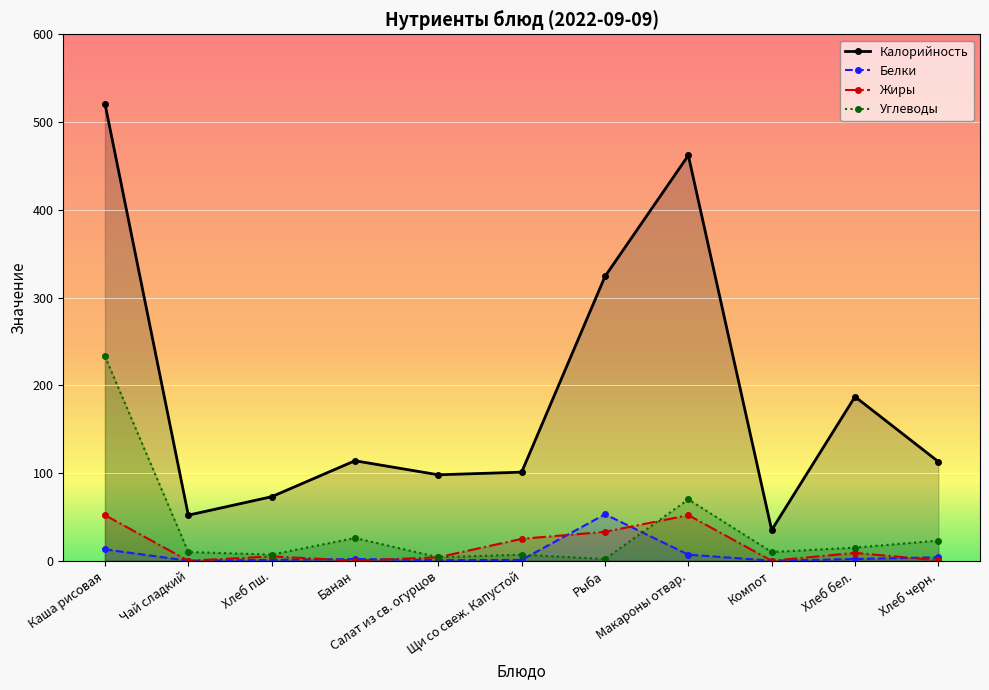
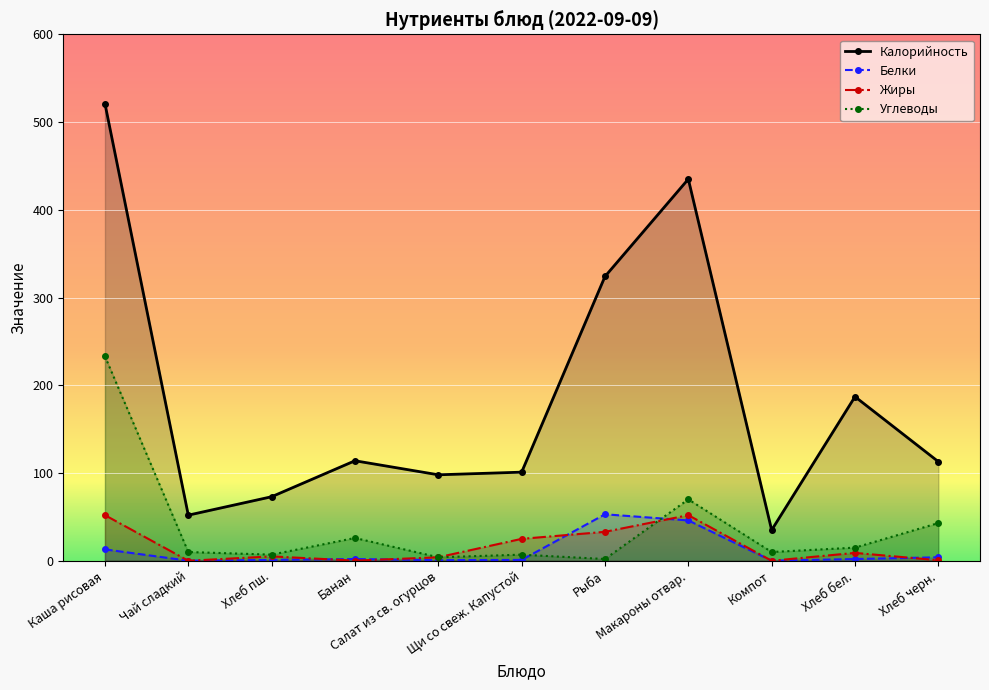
  {
    "Калорийность": {
      "Каша рисовая": 520,
      "Чай сладкий": 50,
      "Хлеб пш.": 70,
      "Банан": 110,
      "Салат из св. огурцов": 100,
      "Щи со свеж. Капустой": 100,
      "Рыба": 320,
-     "Макароны отвар.": 460,
+     "Макароны отвар.": 440,
      "Компот": 40,
      "Хлеб бел.": 190,
      "Хлеб черн.": 110
    },
    "Белки": {
      "Каша рисовая": 10,
      "Хлеб пш.": 0,
      "Салат из св. огурцов": 0,
      "Щи со свеж. Капустой": 0,
      "Рыба": 50,
-     "Макароны отвар.": 10,
+     "Макароны отвар.": 50,
      "Хлеб бел.": 0,
      "Хлеб черн.": 0
    },
    "Жиры": {
      "Каша рисовая": 50,
      "Щи со свеж. Капустой": 30,
      "Рыба": 30,
      "Макароны отвар.": 50,
      "Хлеб бел.": 10,
      "Хлеб черн.": 0
    },
    "Углеводы": {
      "Каша рисовая": 230,
      "Чай сладкий": 10,
      "Банан": 30,
      "Щи со свеж. Капустой": 10,
      "Рыба": 0,
      "Макароны отвар.": 70,
      "Компот": 10,
      "Хлеб бел.": 20,
-     "Хлеб черн.": 20
+     "Хлеб черн.": 40
    }
  }
